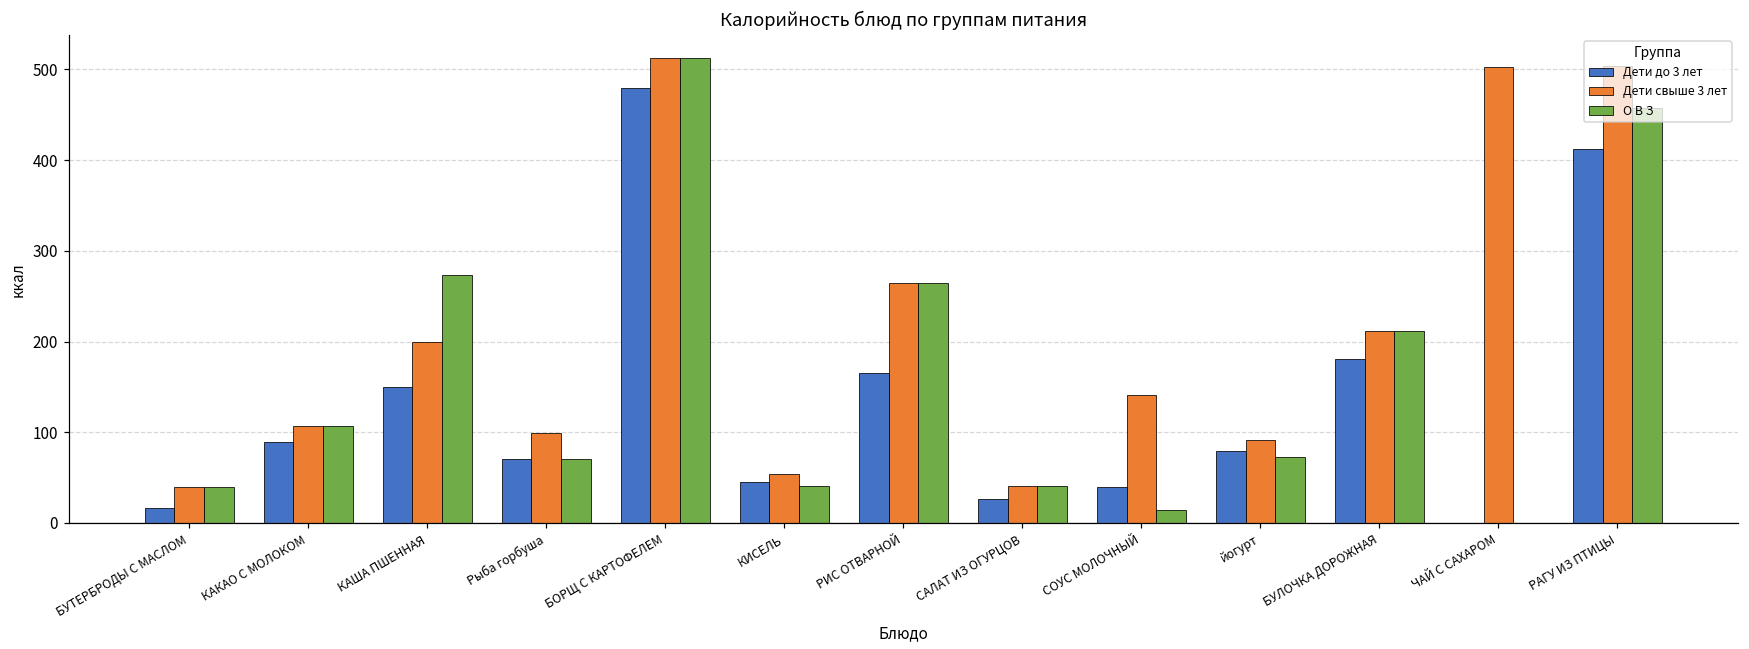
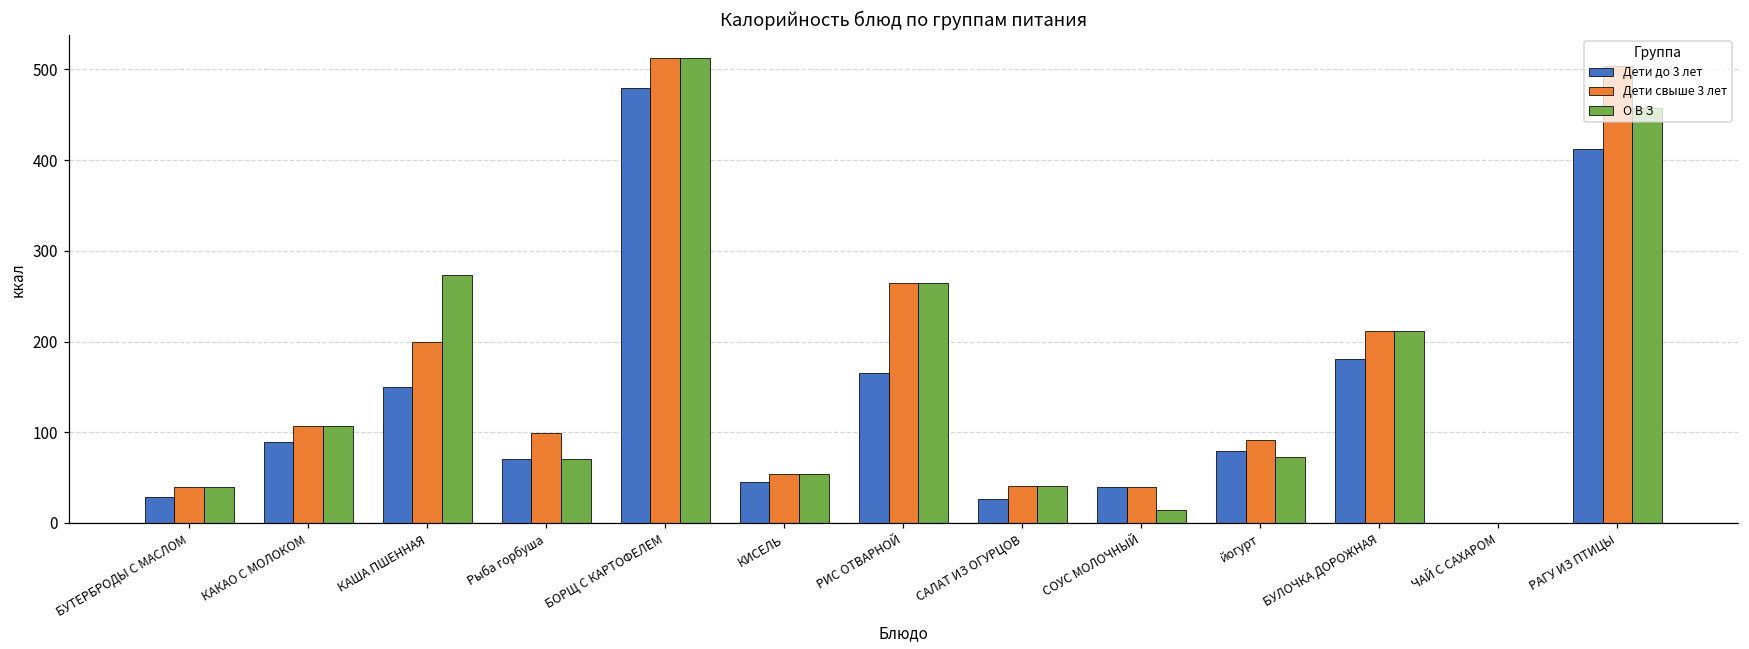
  {
    "Дети до 3 лет": {
-     "БУТЕРБРОДЫ С МАСЛОМ": 20,
+     "БУТЕРБРОДЫ С МАСЛОМ": 30,
      "КАКАО С МОЛОКОМ": 90,
      "КАША ПШЕННАЯ": 150,
      "Рыба горбуша": 70,
      "БОРЩ С КАРТОФЕЛЕМ": 480,
      "КИСЕЛЬ": 40,
      "РИС ОТВАРНОЙ": 160,
      "САЛАТ ИЗ ОГУРЦОВ": 30,
      "СОУС МОЛОЧНЫЙ": 40,
      "йогурт": 80,
      "БУЛОЧКА ДОРОЖНАЯ": 180,
      "ЧАЙ С САХАРОМ": 0,
      "РАГУ ИЗ ПТИЦЫ": 410
    },
    "Дети свыше 3 лет": {
      "БУТЕРБРОДЫ С МАСЛОМ": 40,
      "КАКАО С МОЛОКОМ": 110,
      "КАША ПШЕННАЯ": 200,
      "Рыба горбуша": 100,
      "БОРЩ С КАРТОФЕЛЕМ": 510,
      "КИСЕЛЬ": 50,
      "РИС ОТВАРНОЙ": 260,
      "САЛАТ ИЗ ОГУРЦОВ": 40,
-     "СОУС МОЛОЧНЫЙ": 140,
+     "СОУС МОЛОЧНЫЙ": 40,
      "йогурт": 90,
      "БУЛОЧКА ДОРОЖНАЯ": 210,
-     "ЧАЙ С САХАРОМ": 500
+     "ЧАЙ С САХАРОМ": 0
    },
    "О В З": {
      "БУТЕРБРОДЫ С МАСЛОМ": 40,
      "КАКАО С МОЛОКОМ": 110,
      "КАША ПШЕННАЯ": 270,
      "Рыба горбуша": 70,
      "БОРЩ С КАРТОФЕЛЕМ": 510,
-     "КИСЕЛЬ": 40,
+     "КИСЕЛЬ": 50,
      "РИС ОТВАРНОЙ": 260,
      "САЛАТ ИЗ ОГУРЦОВ": 40,
      "СОУС МОЛОЧНЫЙ": 10,
      "йогурт": 70,
      "БУЛОЧКА ДОРОЖНАЯ": 210,
      "ЧАЙ С САХАРОМ": 0
    }
  }
